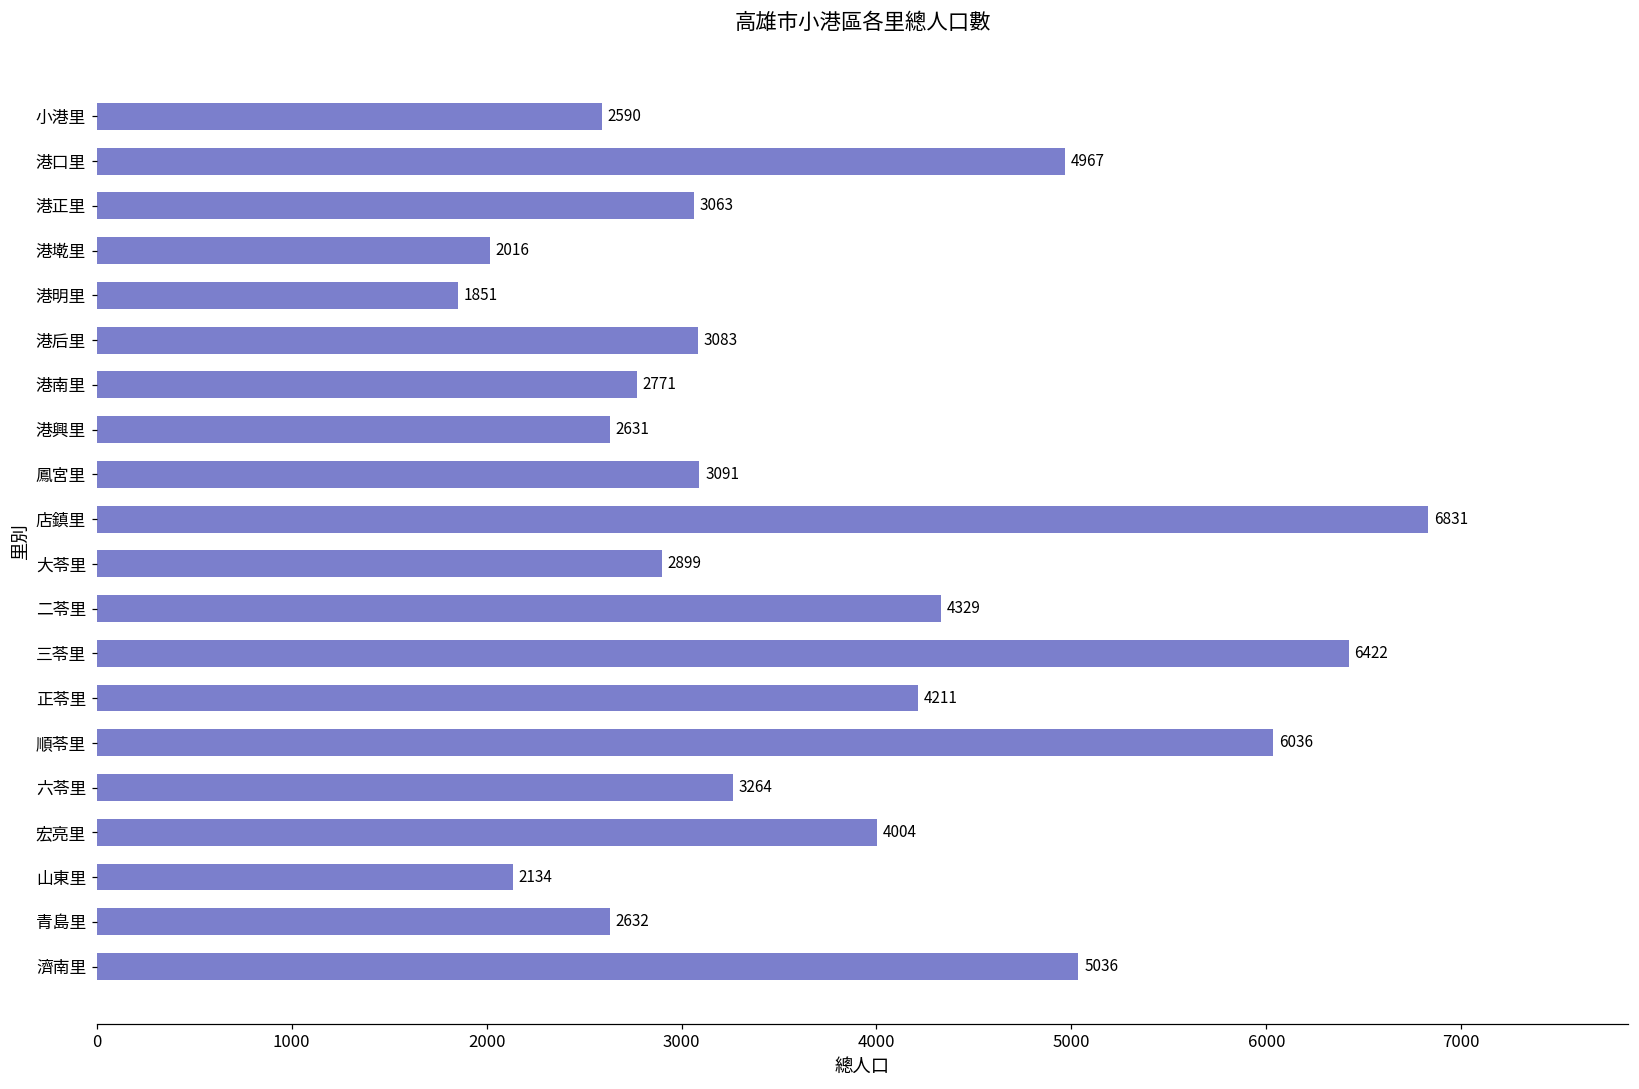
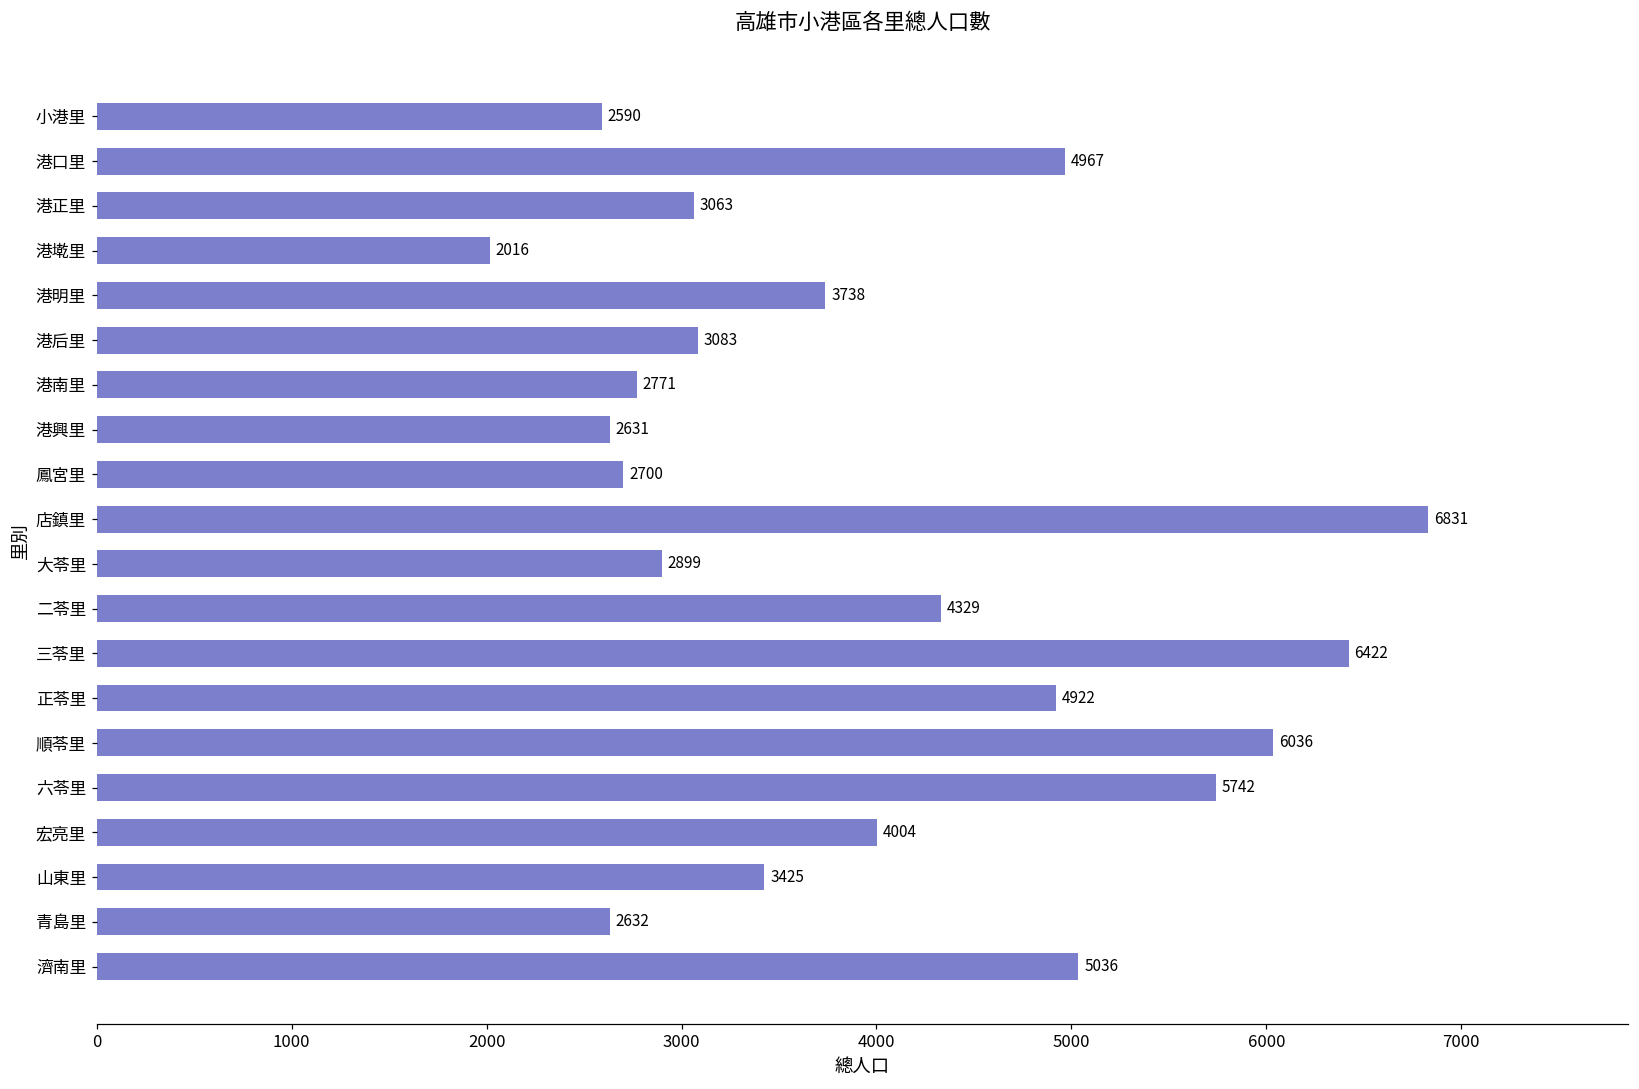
  {
    "小港里": 2590,
    "港口里": 4967,
    "港正里": 3063,
    "港墘里": 2016,
-   "港明里": 1851,
+   "港明里": 3738,
    "港后里": 3083,
    "港南里": 2771,
    "港興里": 2631,
-   "鳳宮里": 3091,
+   "鳳宮里": 2700,
    "店鎮里": 6831,
    "大苓里": 2899,
    "二苓里": 4329,
    "三苓里": 6422,
-   "正苓里": 4211,
+   "正苓里": 4922,
    "順苓里": 6036,
-   "六苓里": 3264,
+   "六苓里": 5742,
    "宏亮里": 4004,
-   "山東里": 2134,
+   "山東里": 3425,
    "青島里": 2632,
    "濟南里": 5036
  }
